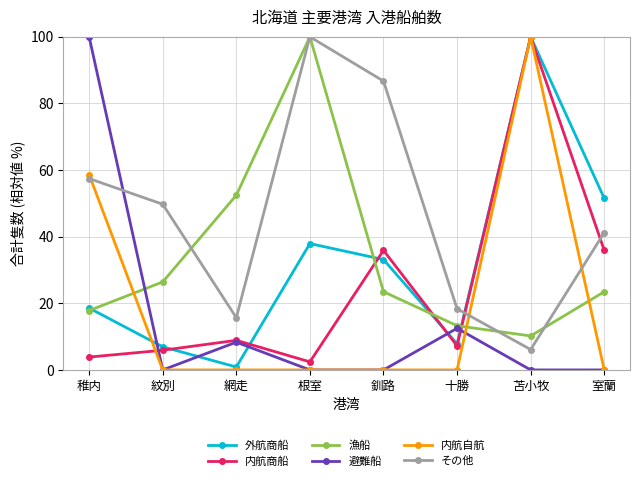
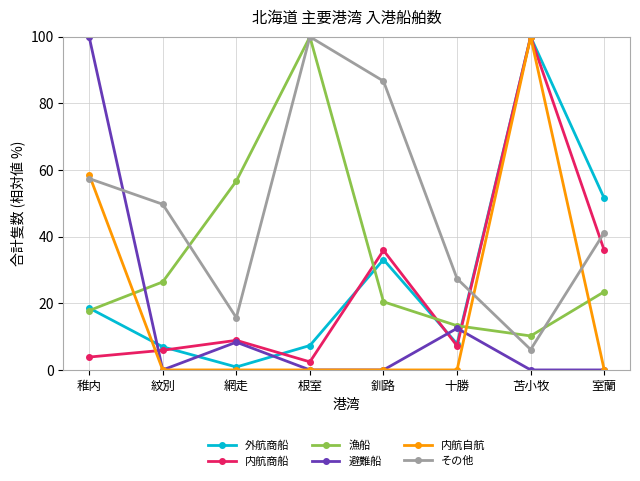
  {
    "外航商船": {
      "稚内": 19,
      "紋別": 7,
      "網走": 1,
-     "根室": 38,
+     "根室": 7,
      "釧路": 33,
      "室蘭": 52
    },
    "内航商船": {
      "稚内": 4,
      "紋別": 6,
      "根室": 2,
      "釧路": 36,
      "室蘭": 36
    },
    "漁船": {
      "稚内": 18,
      "紋別": 26,
-     "網走": 52,
-     "釧路": 23,
+     "網走": 57,
+     "釧路": 20,
      "十勝": 13,
      "苫小牧": 10,
      "室蘭": 23
    },
    "避難船": {
      "稚内": 100,
      "十勝": 13,
      "苫小牧": 0
    },
    "内航自航": {
      "稚内": 59,
      "網走": 0,
      "十勝": 0
    },
    "その他": {
      "稚内": 57,
      "紋別": 50,
      "網走": 16,
      "釧路": 87,
-     "十勝": 18,
+     "十勝": 27,
      "苫小牧": 6,
      "室蘭": 41
    }
  }
